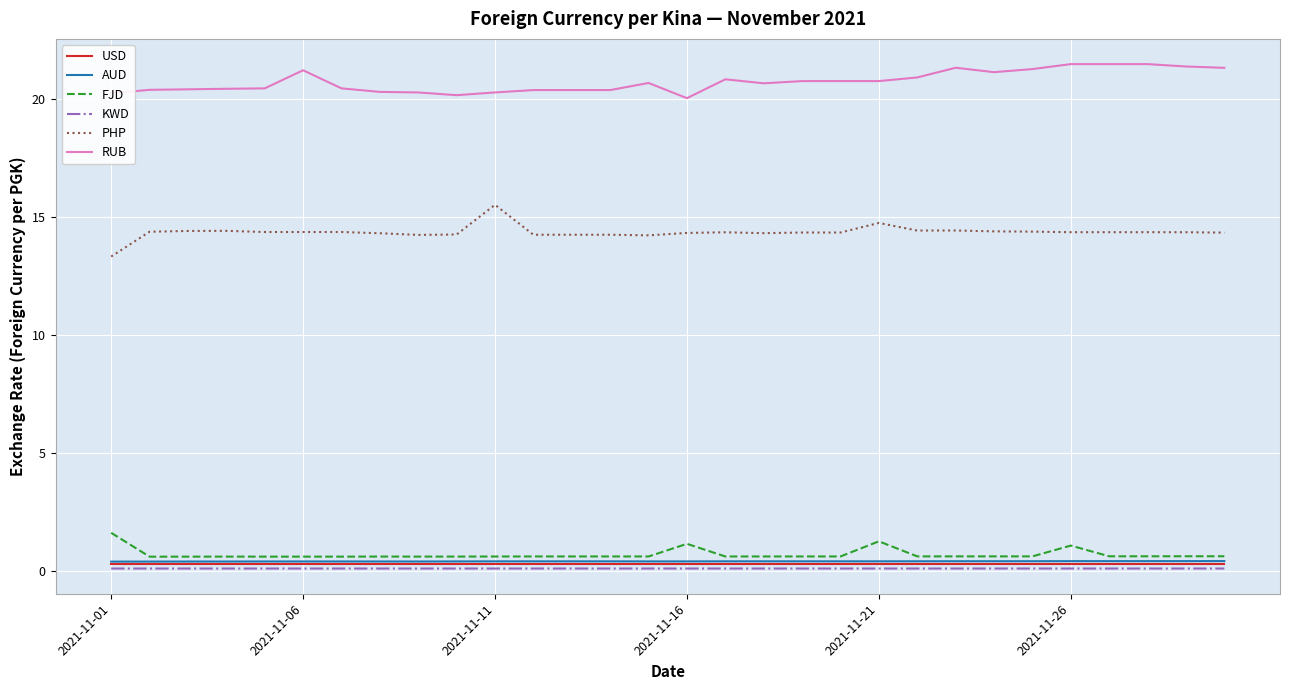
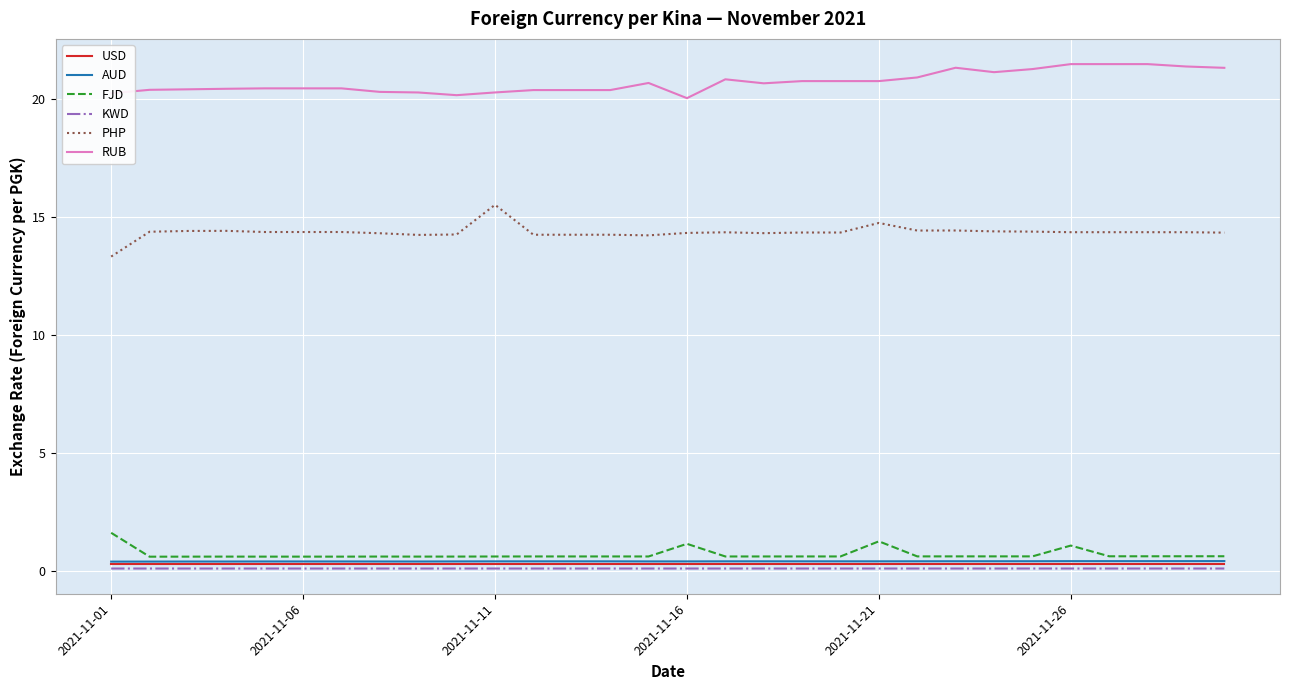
  {
    "USD": {
      "2021-11-26": 0.3
    },
    "AUD": {
      "2021-11-26": 0.4
    },
    "FJD": {
      "2021-11-01": 1.6,
      "2021-11-06": 0.6,
      "2021-11-11": 0.6,
      "2021-11-16": 1.1,
      "2021-11-21": 1.2,
      "2021-11-26": 1.1
    },
    "KWD": {
      "2021-11-01": 0.1,
      "2021-11-06": 0.1,
      "2021-11-11": 0.1,
      "2021-11-16": 0.1,
      "2021-11-21": 0.1,
      "2021-11-26": 0.1
    },
    "PHP": {
      "2021-11-01": 13.3,
      "2021-11-06": 14.4,
      "2021-11-11": 15.5,
      "2021-11-16": 14.3,
      "2021-11-21": 14.8,
      "2021-11-26": 14.4
    },
    "RUB": {
-     "2021-11-06": 21.2,
+     "2021-11-06": 20.5,
      "2021-11-11": 20.3,
      "2021-11-16": 20.1,
      "2021-11-21": 20.8,
      "2021-11-26": 21.5
    }
  }
